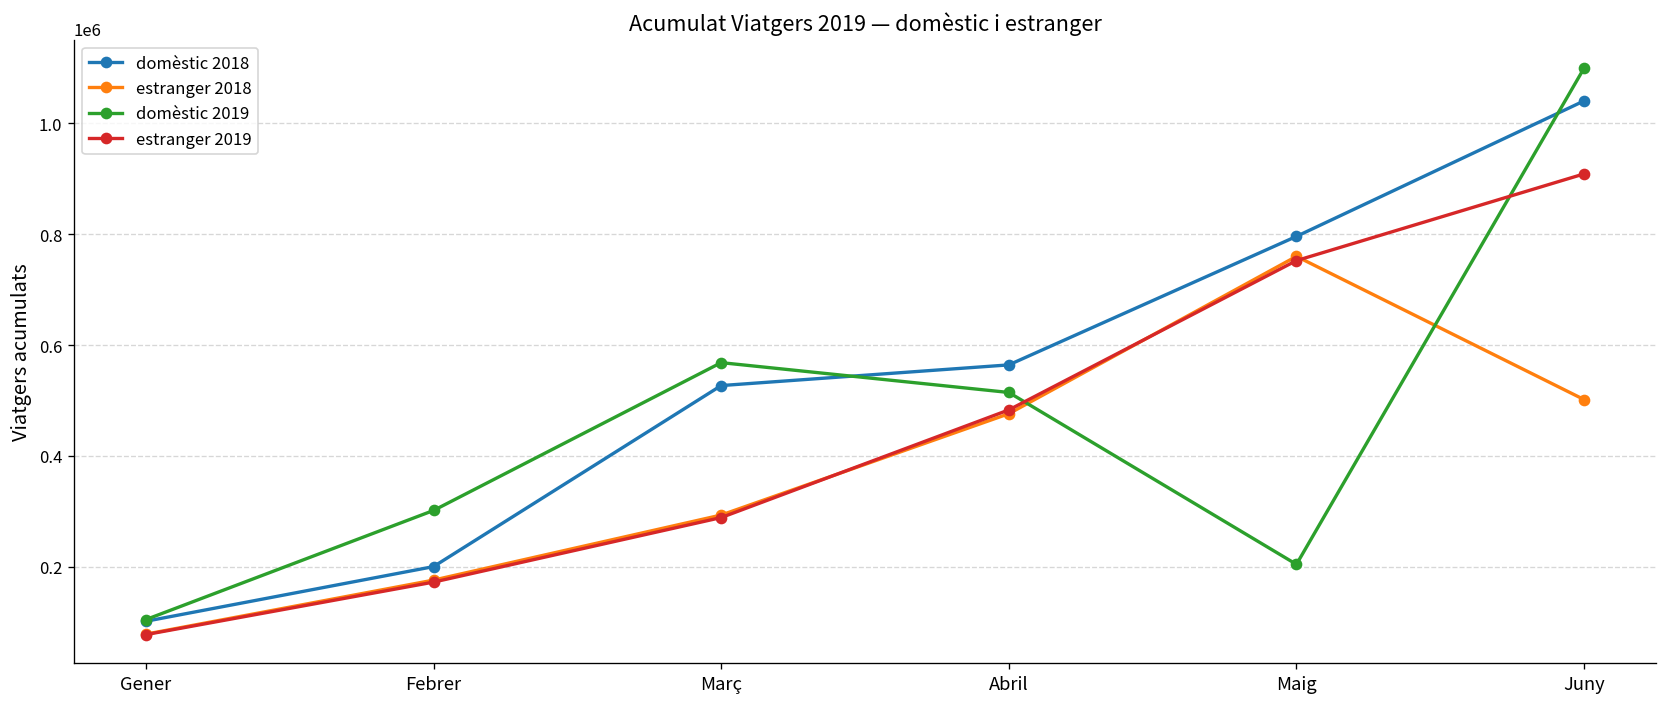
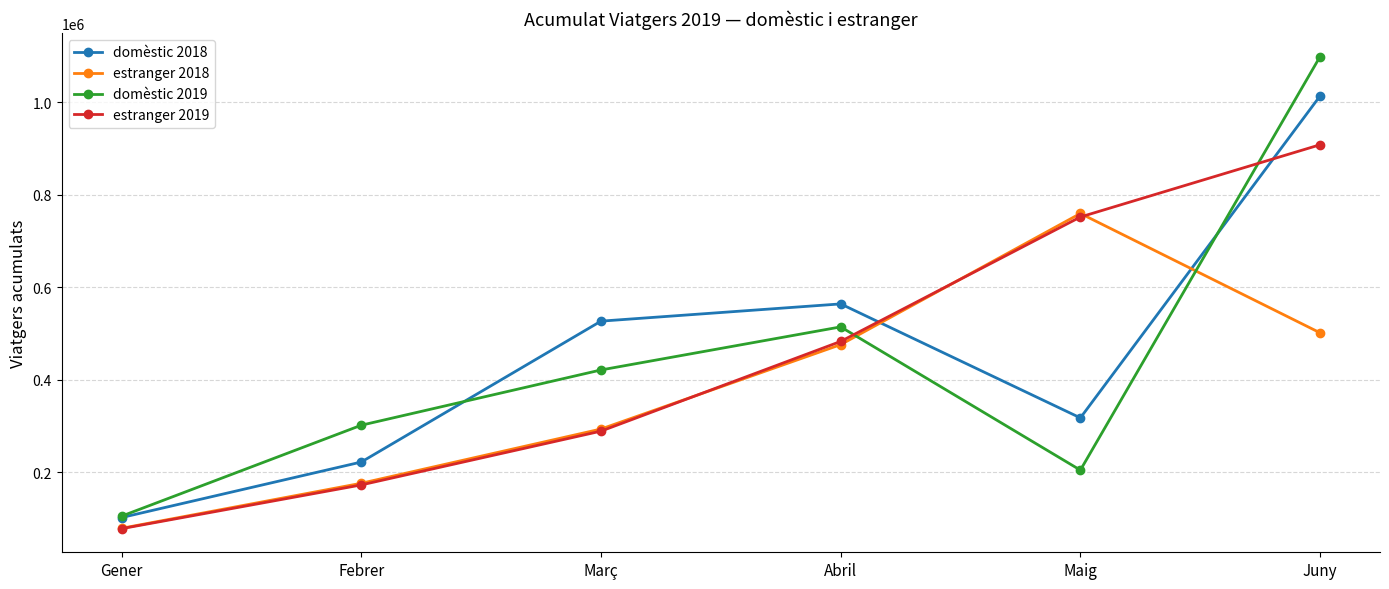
  {
    "domèstic 2018": {
-     "Febrer": 200000,
+     "Febrer": 220000,
      "Març": 530000,
      "Abril": 560000,
-     "Maig": 800000,
-     "Juny": 1040000
+     "Maig": 320000,
+     "Juny": 1010000
    },
    "estranger 2018": {
      "Abril": 480000,
      "Maig": 760000,
      "Juny": 500000
    },
    "domèstic 2019": {
      "Febrer": 300000,
-     "Març": 570000,
+     "Març": 420000,
      "Abril": 510000,
      "Maig": 200000,
      "Juny": 1100000
    },
    "estranger 2019": {
      "Abril": 480000,
      "Maig": 750000,
      "Juny": 910000
    }
  }
